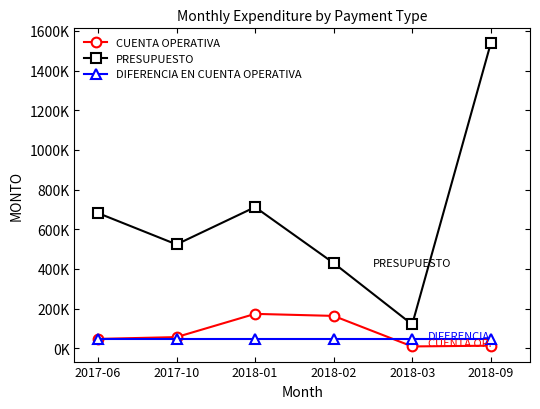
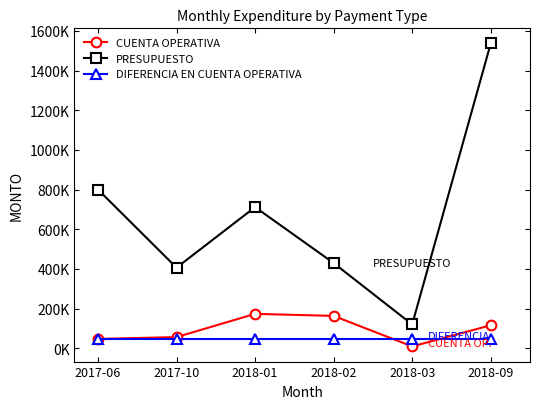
  {
    "CUENTA OPERATIVA": {
      "2018-01": 170000,
      "2018-02": 160000,
      "2018-03": 10000,
-     "2018-09": 10000
+     "2018-09": 120000
    },
    "PRESUPUESTO": {
-     "2017-06": 680000,
-     "2017-10": 520000,
+     "2017-06": 800000,
+     "2017-10": 410000,
      "2018-01": 710000,
      "2018-02": 430000,
      "2018-03": 120000,
      "2018-09": 1540000
    },
    "DIFERENCIA EN CUENTA OPERATIVA": {
      "2018-01": 50000,
      "2018-02": 50000,
      "2018-03": 50000,
      "2018-09": 50000
    }
  }
